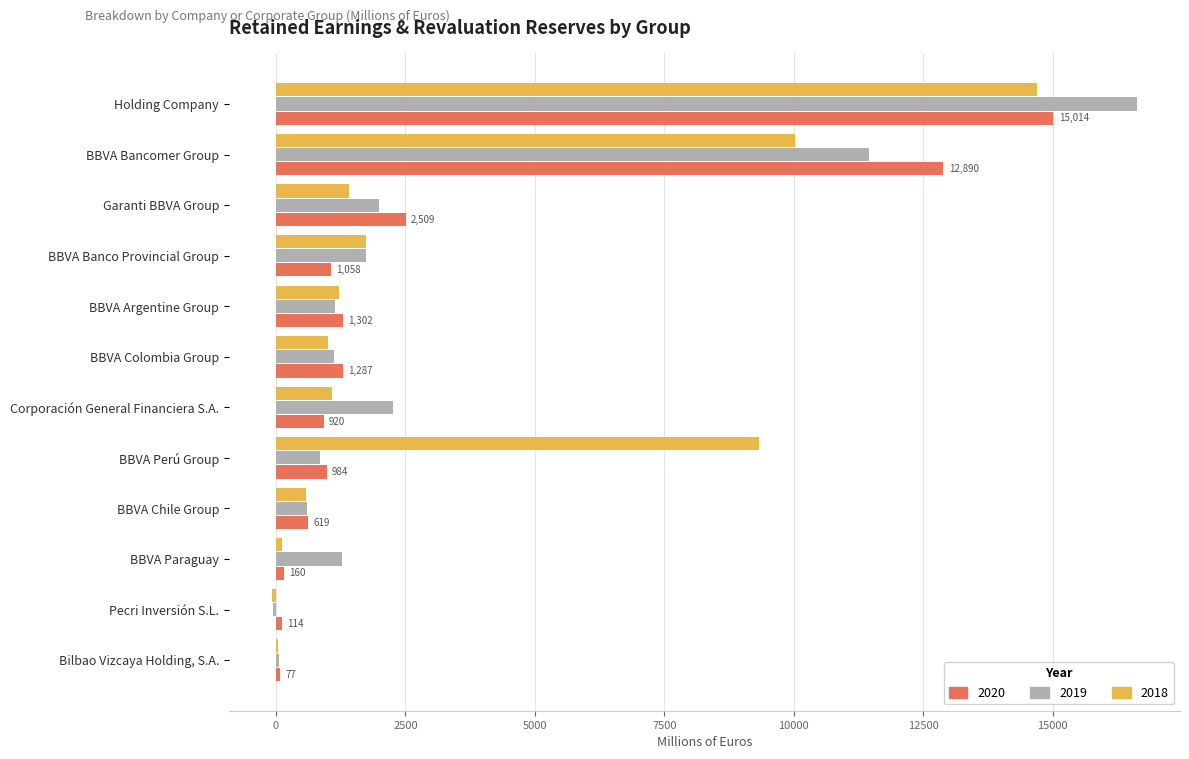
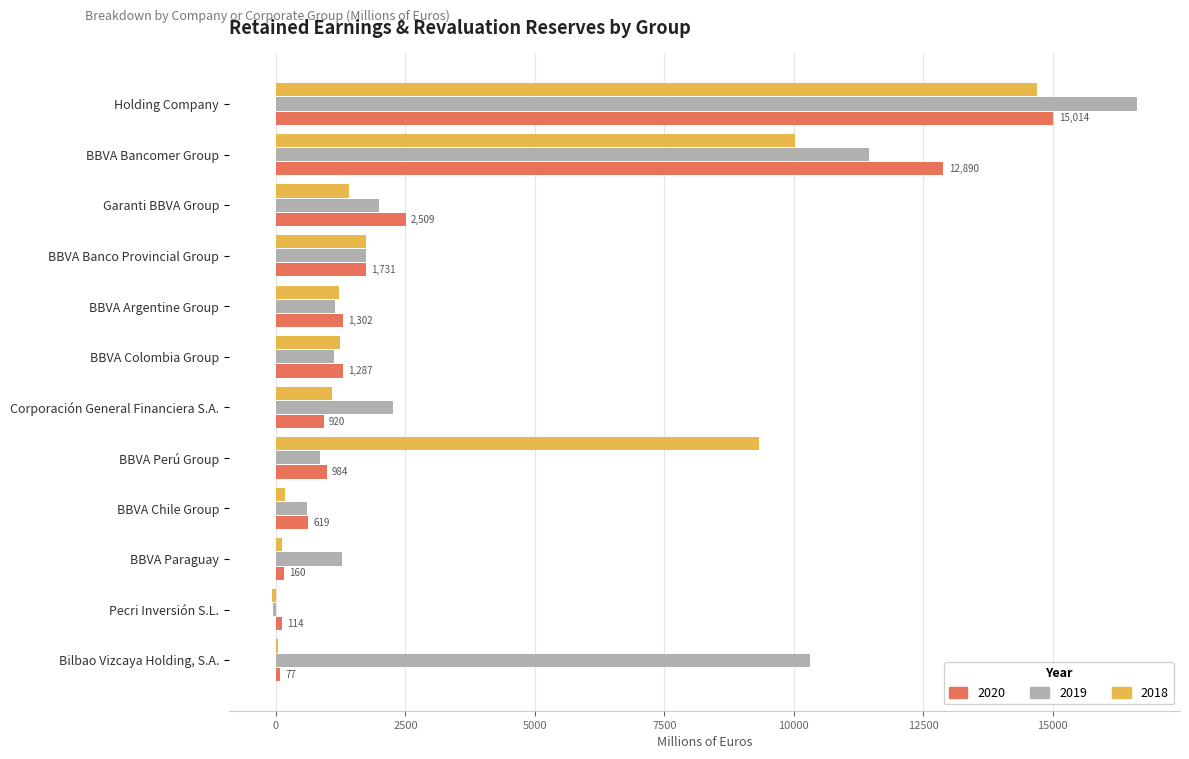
  {
    "2020": {
      "Holding Company": "15,014",
      "BBVA Bancomer Group": "12,890",
      "Garanti BBVA Group": "2,509",
-     "BBVA Banco Provincial Group": "1,058",
+     "BBVA Banco Provincial Group": "1,731",
      "BBVA Argentine Group": "1,302",
      "BBVA Colombia Group": "1,287",
      "Corporación General Financiera S.A.": "920",
      "BBVA Perú Group": "984",
      "BBVA Chile Group": "619",
      "BBVA Paraguay": "160",
      "Pecri Inversión S.L.": "114",
      "Bilbao Vizcaya Holding, S.A.": "77"
    },
    "2019": {
      "Holding Company": "16600",
      "BBVA Bancomer Group": "11500",
      "Garanti BBVA Group": "2000",
      "BBVA Banco Provincial Group": "1700",
      "BBVA Argentine Group": "1100",
      "BBVA Colombia Group": "1100",
      "Corporación General Financiera S.A.": "2300",
      "BBVA Perú Group": "800",
      "BBVA Chile Group": "600",
      "BBVA Paraguay": "1300",
      "Pecri Inversión S.L.": "-100",
-     "Bilbao Vizcaya Holding, S.A.": "100"
+     "Bilbao Vizcaya Holding, S.A.": "10300"
    },
    "2018": {
      "Holding Company": "14700",
      "BBVA Bancomer Group": "10000",
      "Garanti BBVA Group": "1400",
      "BBVA Banco Provincial Group": "1700",
      "BBVA Argentine Group": "1200",
-     "BBVA Colombia Group": "1000",
+     "BBVA Colombia Group": "1200",
      "Corporación General Financiera S.A.": "1100",
      "BBVA Perú Group": "9300",
-     "BBVA Chile Group": "600",
+     "BBVA Chile Group": "200",
      "BBVA Paraguay": "100",
      "Pecri Inversión S.L.": "-100",
      "Bilbao Vizcaya Holding, S.A.": "0"
    }
  }
